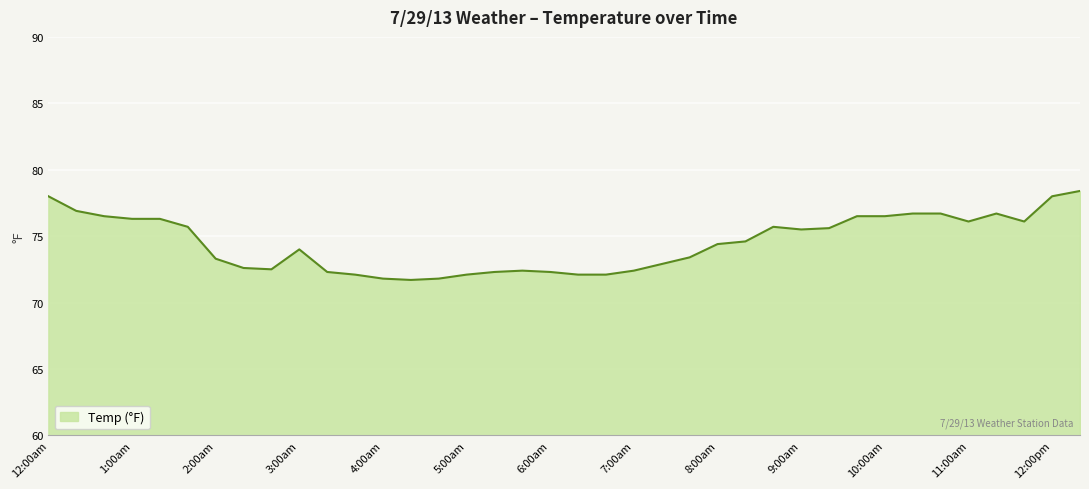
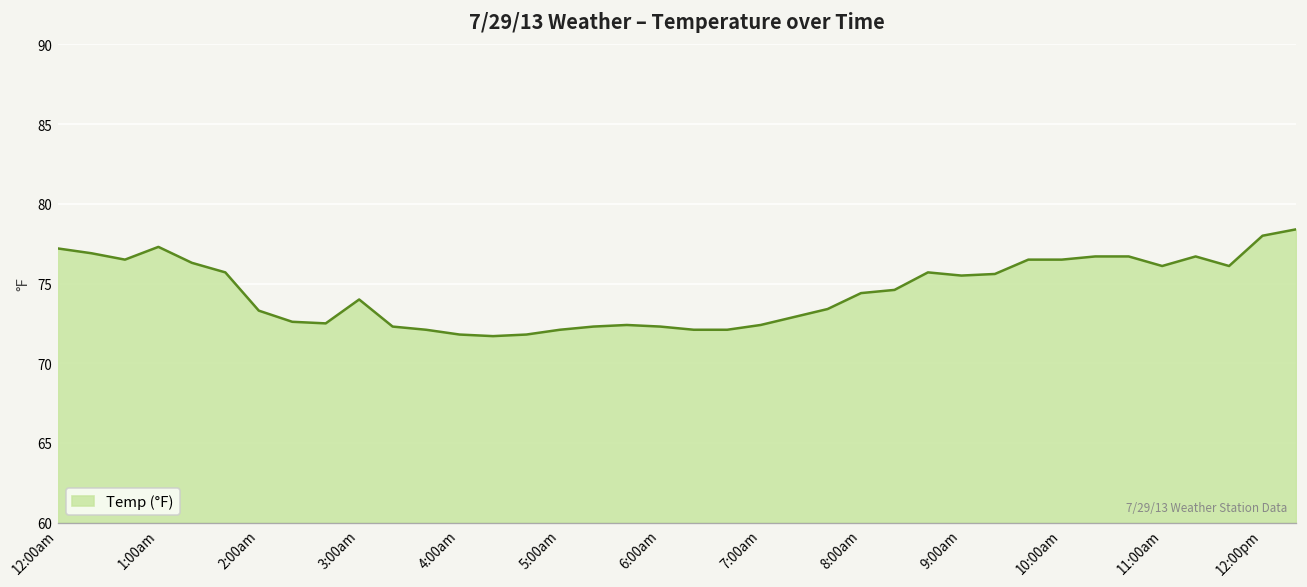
  {
-   "12:00am": 78.0,
-   "1:00am": 76.3,
+   "12:00am": 77.2,
+   "1:00am": 77.3,
    "2:00am": 73.3,
    "3:00am": 74.0,
    "4:00am": 71.8,
    "5:00am": 72.1,
    "6:00am": 72.3,
    "7:00am": 72.4,
    "8:00am": 74.4,
    "9:00am": 75.5,
    "10:00am": 76.5,
    "11:00am": 76.1,
    "12:00pm": 78.0
  }
